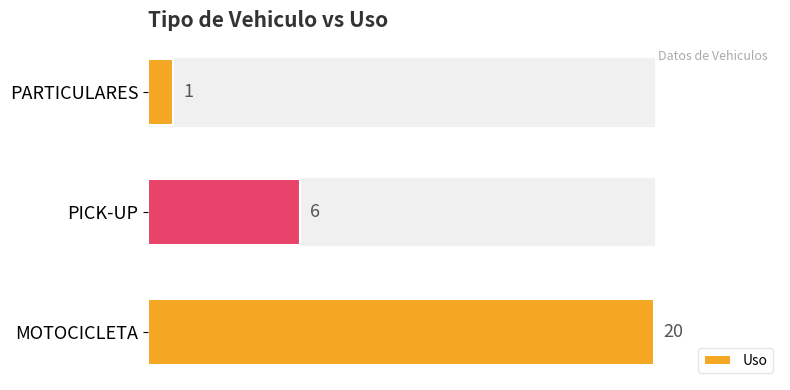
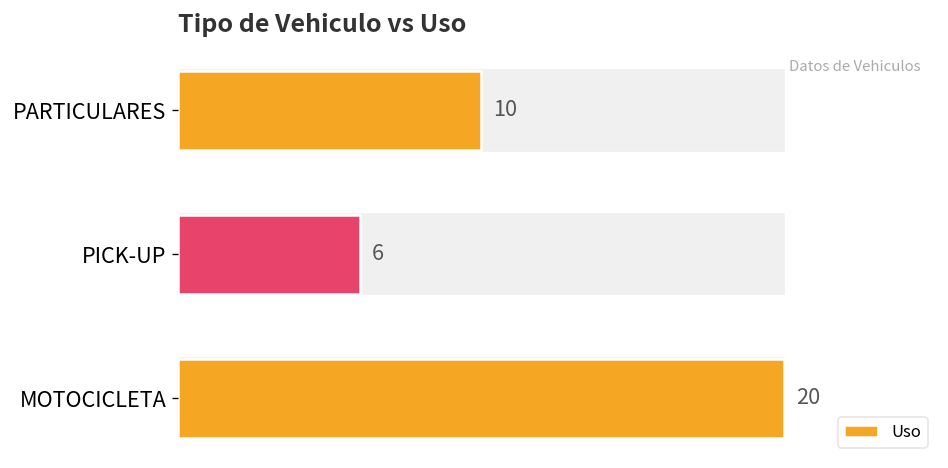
  {
-   "PARTICULARES": 1,
+   "PARTICULARES": 10,
    "PICK-UP": 6,
    "MOTOCICLETA": 20
  }
